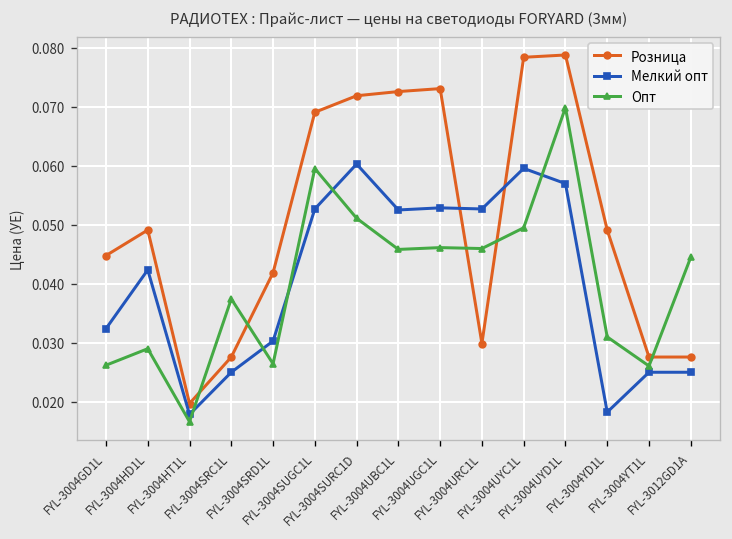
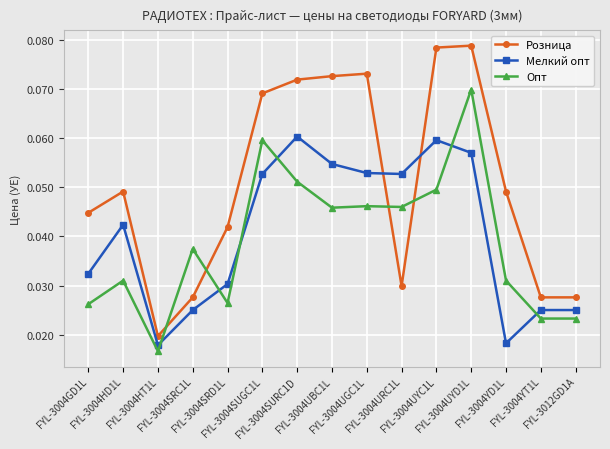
  {
    "Розница": {
      "FYL-3004GD1L": 0.045,
      "FYL-3004HD1L": 0.049,
      "FYL-3004HT1L": 0.020,
      "FYL-3004SRC1L": 0.028,
      "FYL-3004SRD1L": 0.042,
      "FYL-3004SUGC1L": 0.069,
      "FYL-3004SURC1D": 0.072,
      "FYL-3004UBC1L": 0.073,
      "FYL-3004UGC1L": 0.073,
      "FYL-3004URC1L": 0.030,
      "FYL-3004UYC1L": 0.078,
      "FYL-3004UYD1L": 0.079,
      "FYL-3004YD1L": 0.049,
      "FYL-3004YT1L": 0.028,
      "FYL-3012GD1A": 0.028
    },
    "Мелкий опт": {
      "FYL-3004GD1L": 0.032,
      "FYL-3004HD1L": 0.042,
      "FYL-3004HT1L": 0.018,
      "FYL-3004SRC1L": 0.025,
      "FYL-3004SRD1L": 0.030,
      "FYL-3004SUGC1L": 0.053,
      "FYL-3004SURC1D": 0.060,
-     "FYL-3004UBC1L": 0.053,
+     "FYL-3004UBC1L": 0.055,
      "FYL-3004UGC1L": 0.053,
      "FYL-3004URC1L": 0.053,
      "FYL-3004UYC1L": 0.060,
      "FYL-3004UYD1L": 0.057,
      "FYL-3004YD1L": 0.018,
      "FYL-3004YT1L": 0.025,
      "FYL-3012GD1A": 0.025
    },
    "Опт": {
      "FYL-3004GD1L": 0.026,
-     "FYL-3004HD1L": 0.029,
+     "FYL-3004HD1L": 0.031,
      "FYL-3004HT1L": 0.017,
      "FYL-3004SRC1L": 0.037,
      "FYL-3004SRD1L": 0.026,
      "FYL-3004SUGC1L": 0.060,
      "FYL-3004SURC1D": 0.051,
      "FYL-3004UBC1L": 0.046,
      "FYL-3004UGC1L": 0.046,
      "FYL-3004URC1L": 0.046,
      "FYL-3004UYC1L": 0.050,
      "FYL-3004UYD1L": 0.070,
      "FYL-3004YD1L": 0.031,
-     "FYL-3004YT1L": 0.026,
-     "FYL-3012GD1A": 0.045
+     "FYL-3004YT1L": 0.023,
+     "FYL-3012GD1A": 0.023
    }
  }
